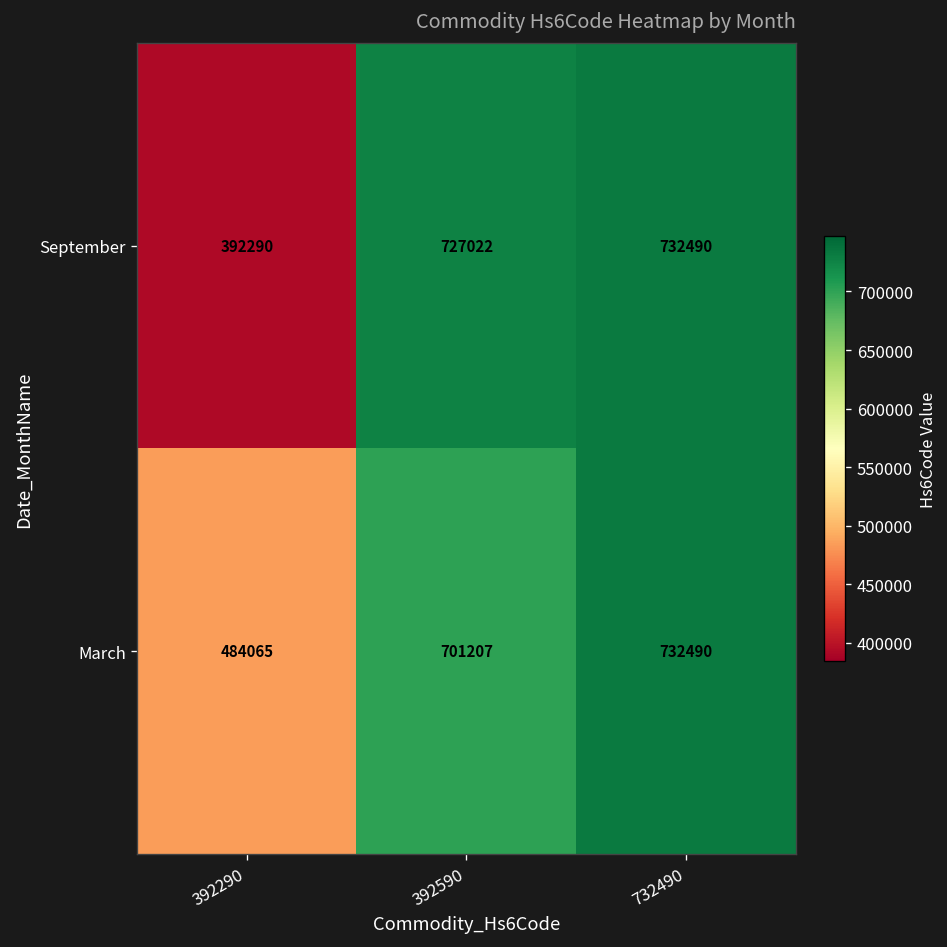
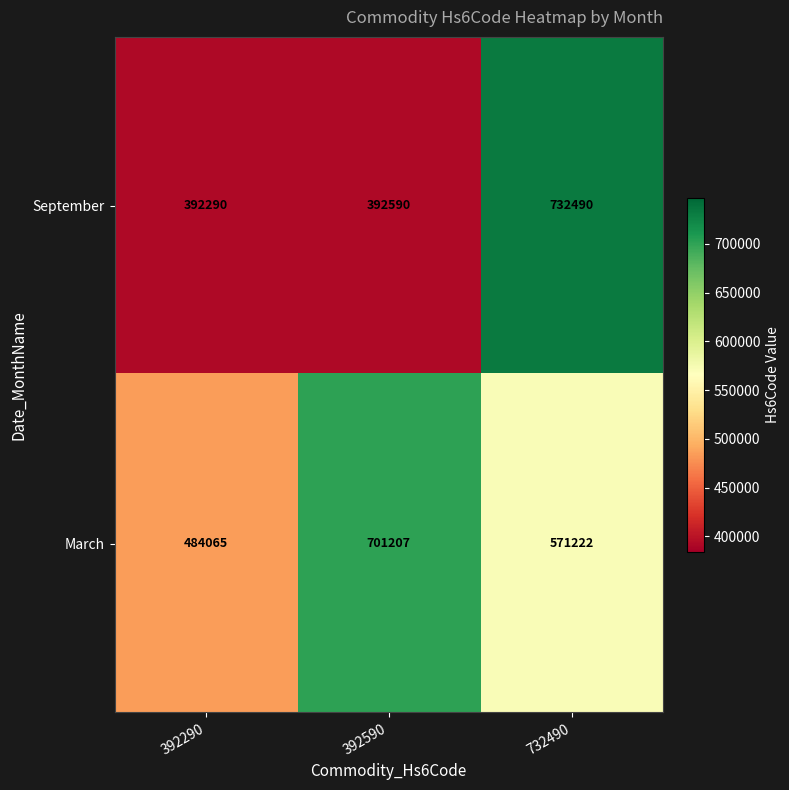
  {
    "September": {
      "392290": 392290,
-     "392590": 727022,
+     "392590": 392590,
      "732490": 732490
    },
    "March": {
      "392290": 484065,
      "392590": 701207,
-     "732490": 732490
+     "732490": 571222
    }
  }
